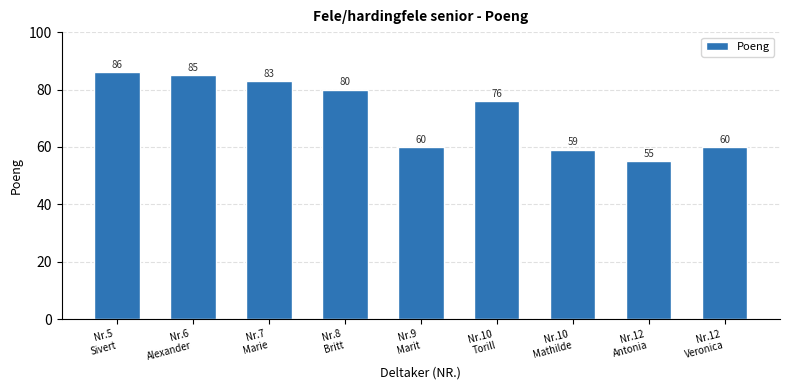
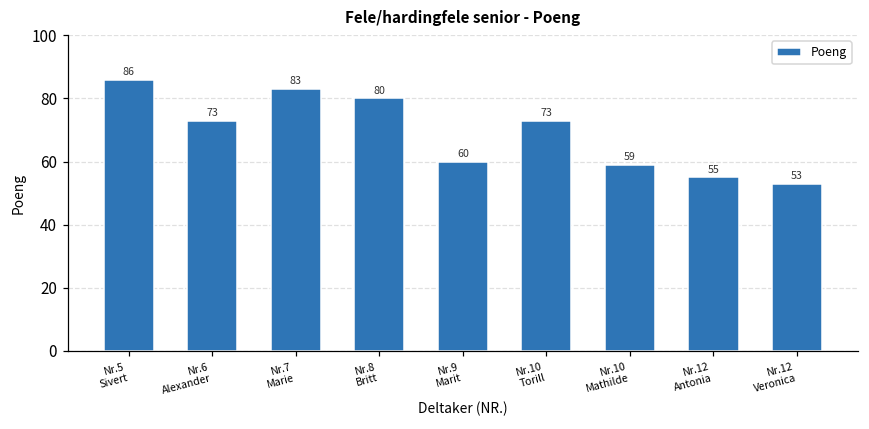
  {
    "Nr.5 Sivert": 86,
-   "Nr.6 Alexander": 85,
+   "Nr.6 Alexander": 73,
    "Nr.7 Marie": 83,
    "Nr.8 Britt": 80,
    "Nr.9 Marit": 60,
-   "Nr.10 Torill": 76,
+   "Nr.10 Torill": 73,
    "Nr.10 Mathilde": 59,
    "Nr.12 Antonia": 55,
-   "Nr.12 Veronica": 60
+   "Nr.12 Veronica": 53
  }
